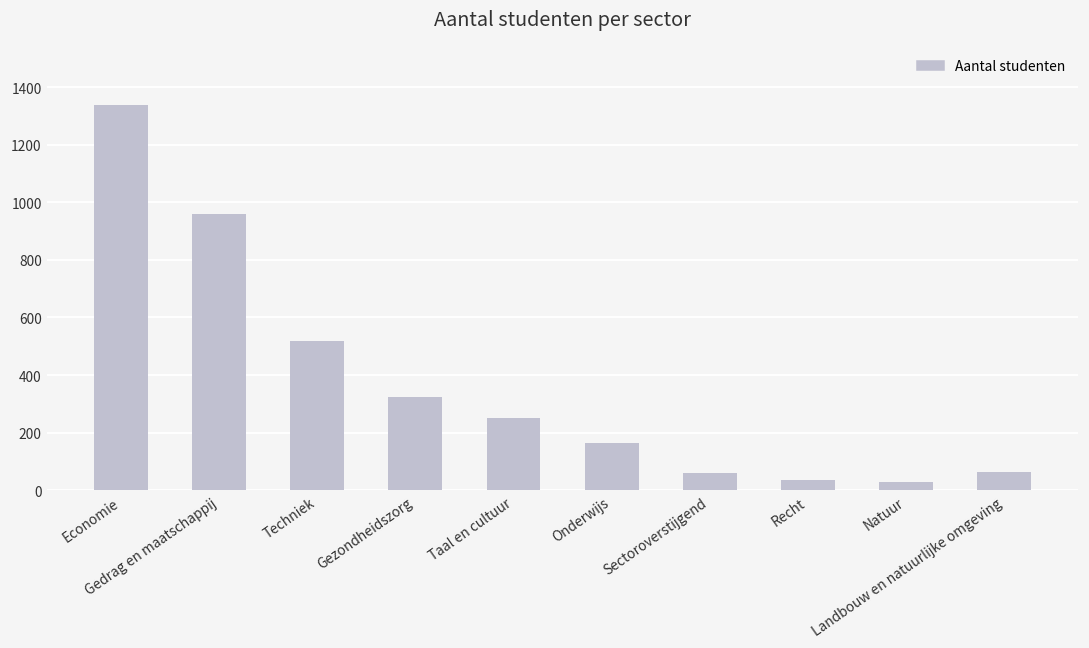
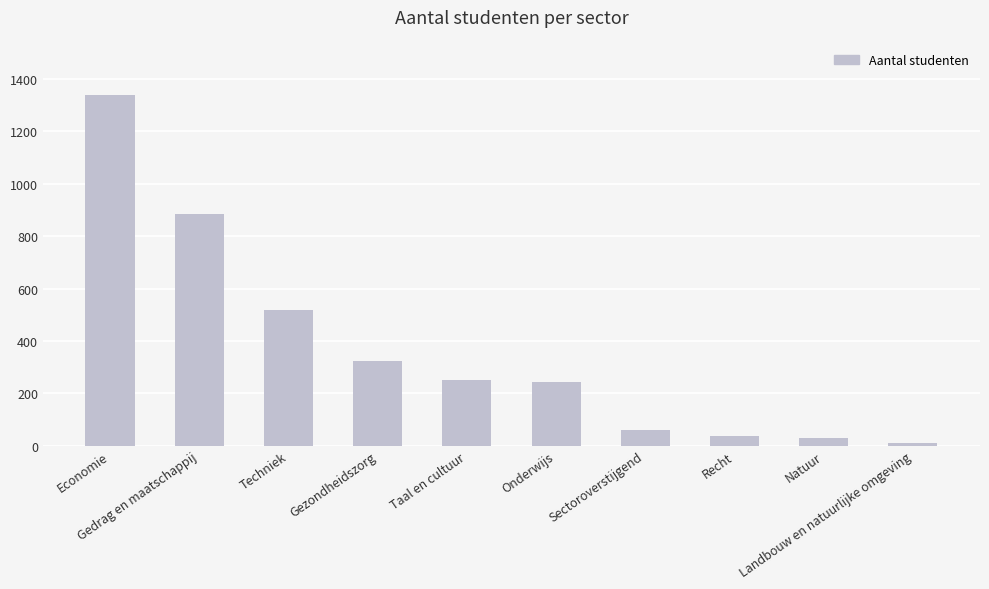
  {
    "Economie": 1340,
-   "Gedrag en maatschappij": 960,
+   "Gedrag en maatschappij": 890,
    "Techniek": 520,
    "Gezondheidszorg": 320,
    "Taal en cultuur": 250,
-   "Onderwijs": 170,
+   "Onderwijs": 240,
    "Sectoroverstijgend": 60,
    "Recht": 40,
    "Natuur": 30,
-   "Landbouw en natuurlijke omgeving": 60
+   "Landbouw en natuurlijke omgeving": 10
  }
